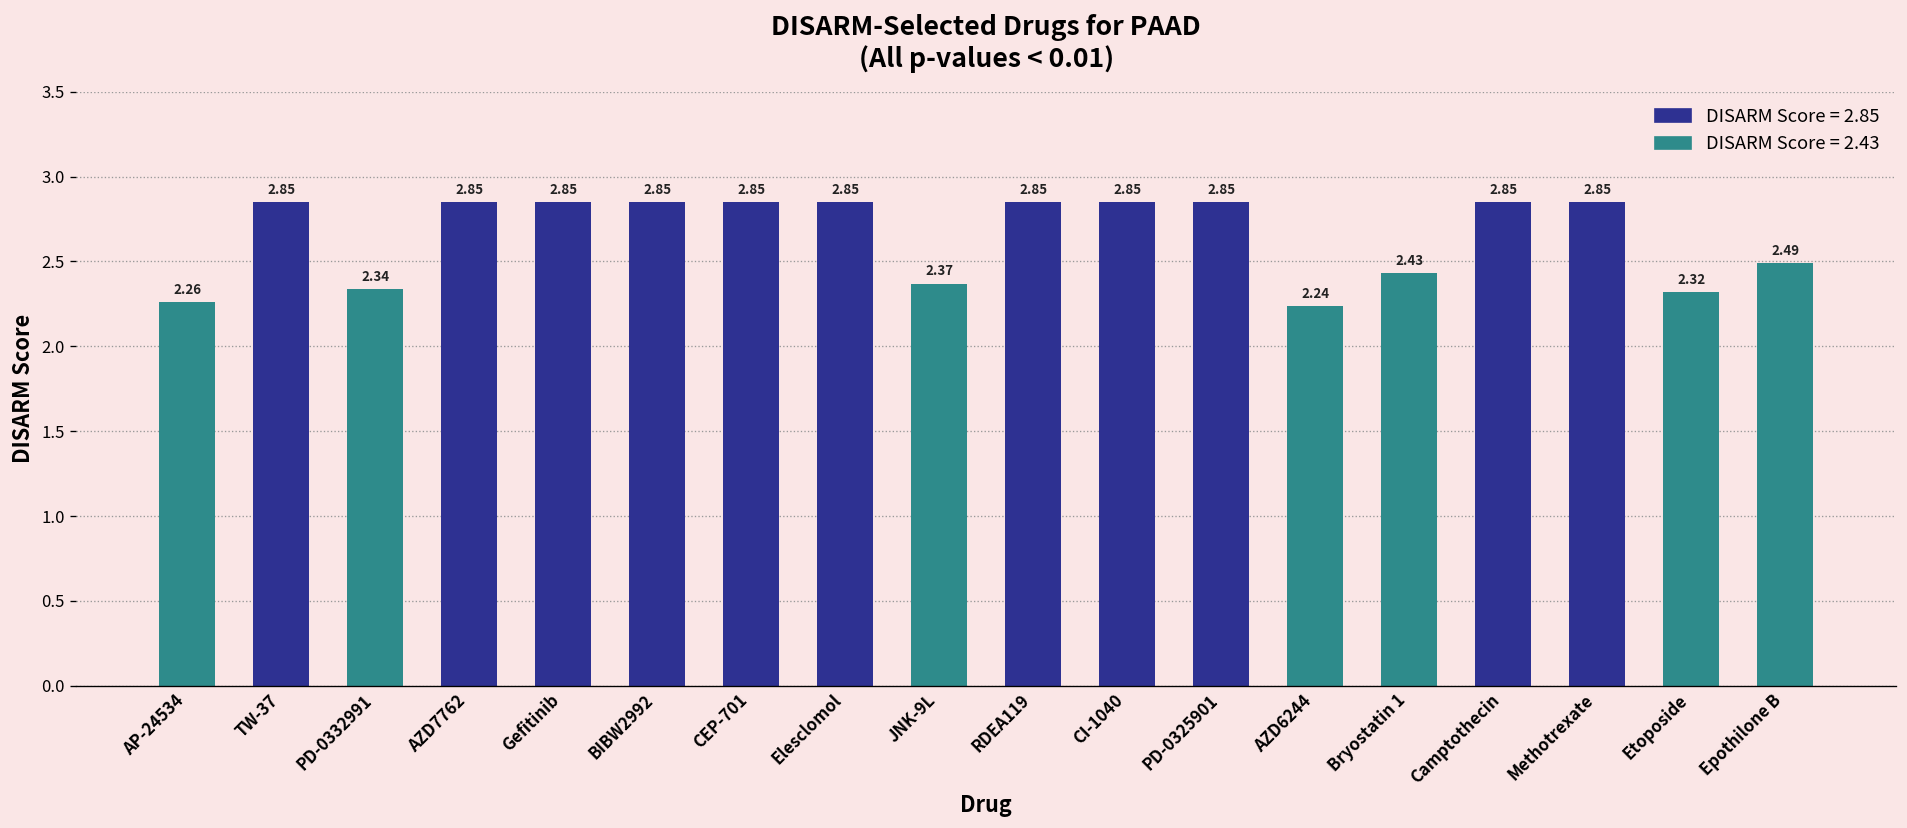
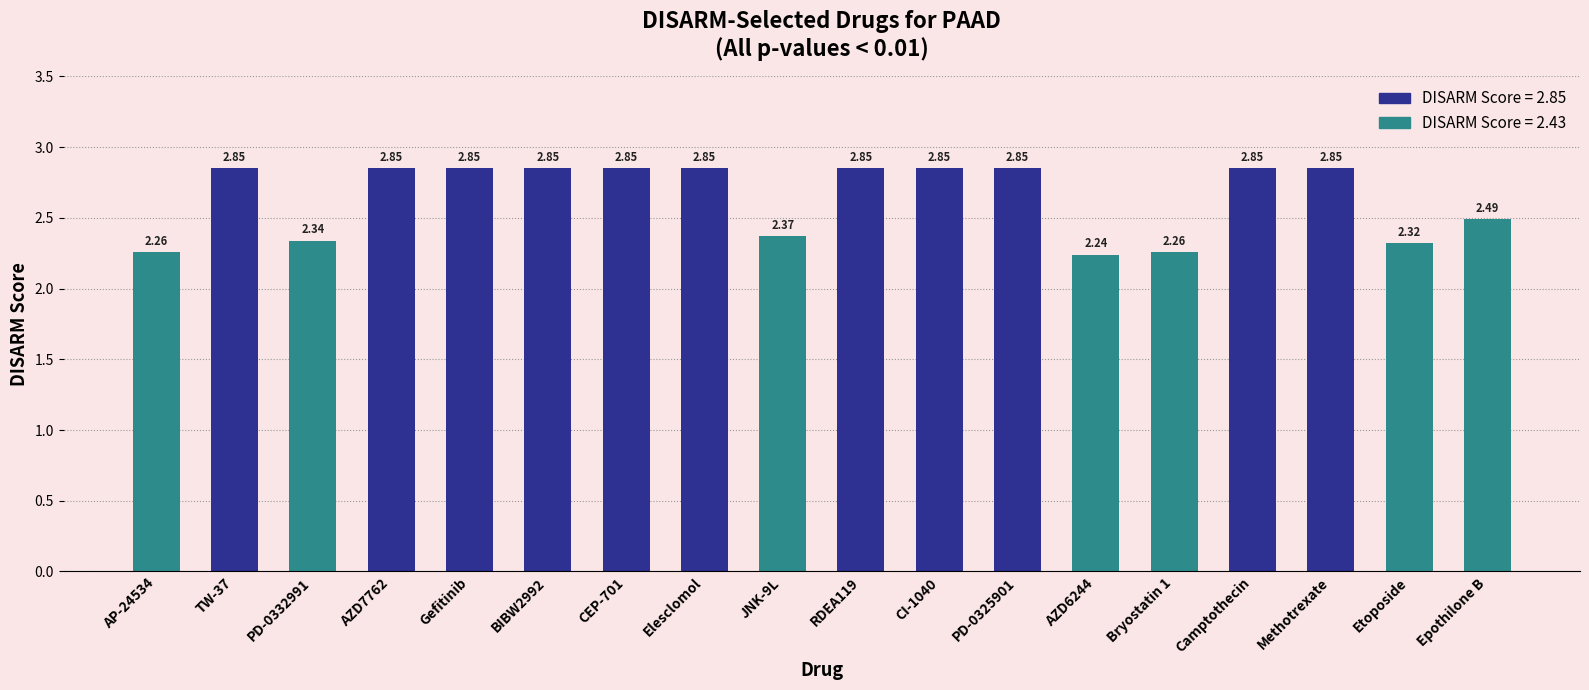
  {
    "AP-24534": 2.26,
    "TW-37": 2.85,
    "PD-0332991": 2.34,
    "AZD7762": 2.85,
    "Gefitinib": 2.85,
    "BIBW2992": 2.85,
    "CEP-701": 2.85,
    "Elesclomol": 2.85,
    "JNK-9L": 2.37,
    "RDEA119": 2.85,
    "CI-1040": 2.85,
    "PD-0325901": 2.85,
    "AZD6244": 2.24,
-   "Bryostatin 1": 2.43,
+   "Bryostatin 1": 2.26,
    "Camptothecin": 2.85,
    "Methotrexate": 2.85,
    "Etoposide": 2.32,
    "Epothilone B": 2.49
  }
